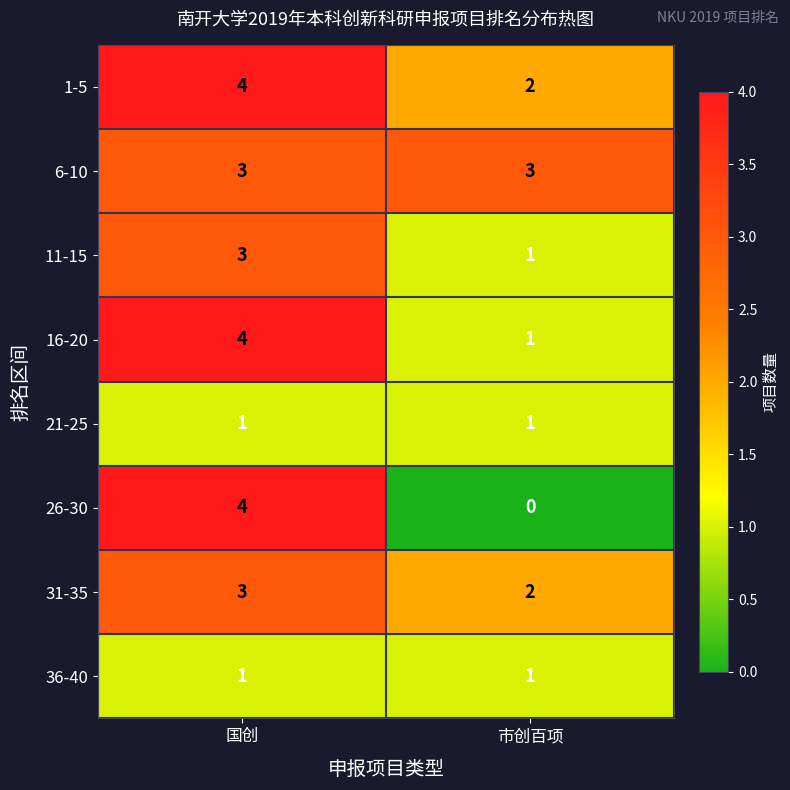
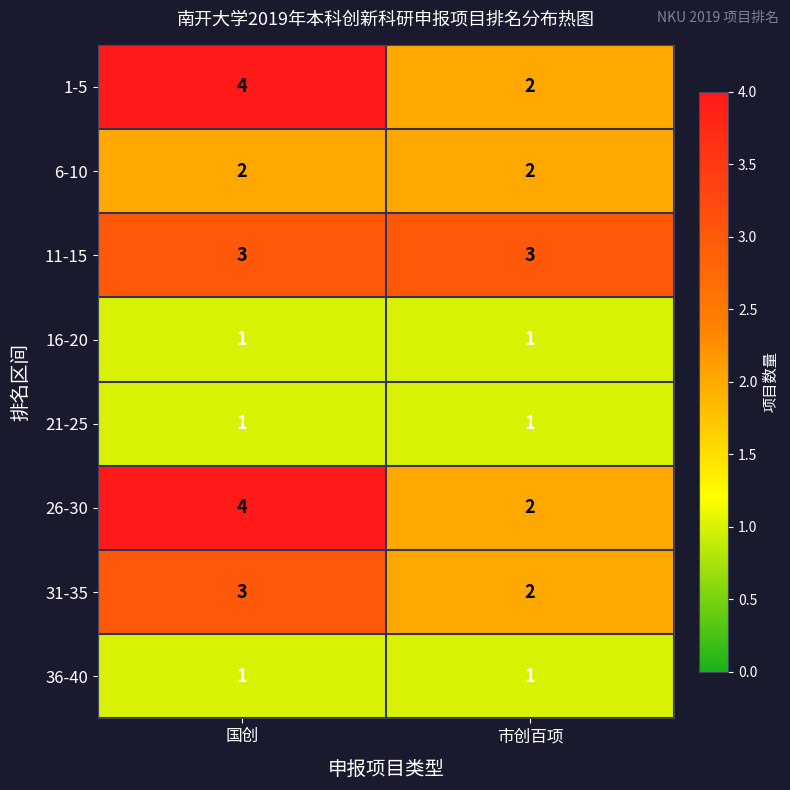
  {
    "1-5": {
      "国创": 4,
      "市创百项": 2
    },
    "6-10": {
-     "国创": 3,
-     "市创百项": 3
+     "国创": 2,
+     "市创百项": 2
    },
    "11-15": {
      "国创": 3,
-     "市创百项": 1
+     "市创百项": 3
    },
    "16-20": {
-     "国创": 4,
+     "国创": 1,
      "市创百项": 1
    },
    "21-25": {
      "国创": 1,
      "市创百项": 1
    },
    "26-30": {
      "国创": 4,
-     "市创百项": 0
+     "市创百项": 2
    },
    "31-35": {
      "国创": 3,
      "市创百项": 2
    },
    "36-40": {
      "国创": 1,
      "市创百项": 1
    }
  }
